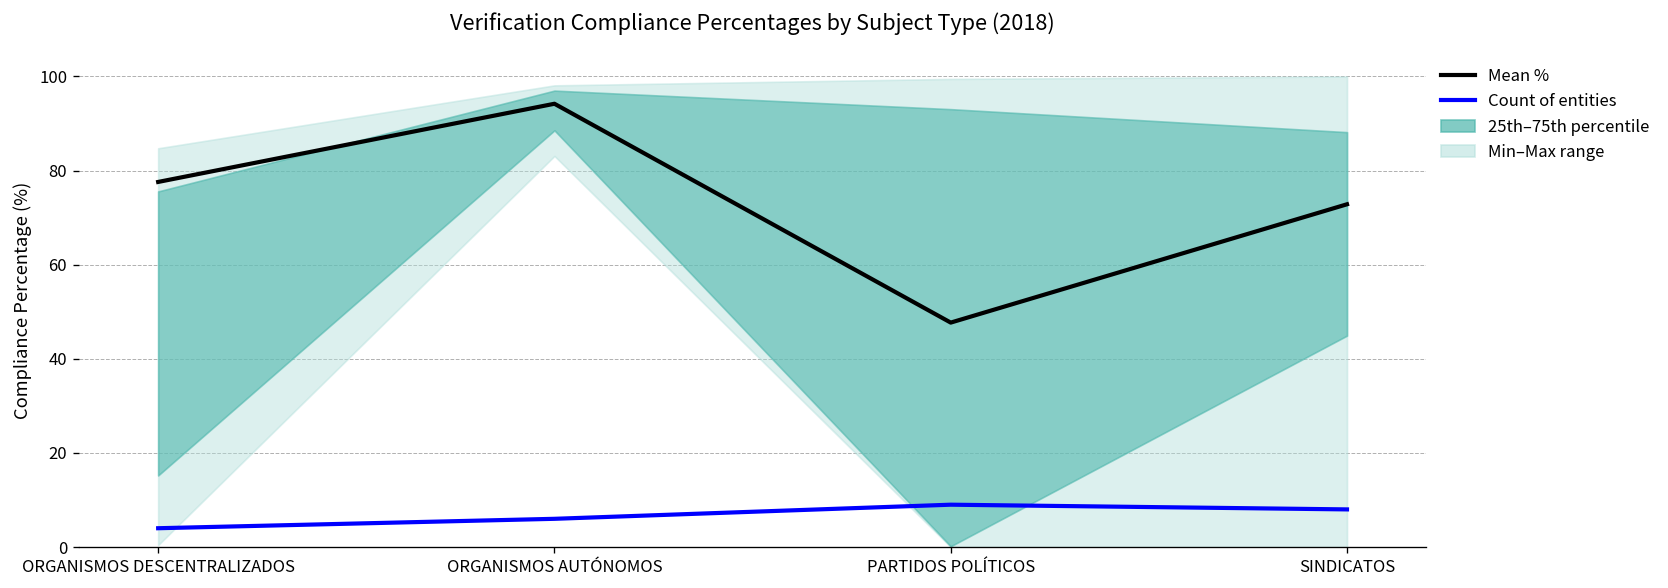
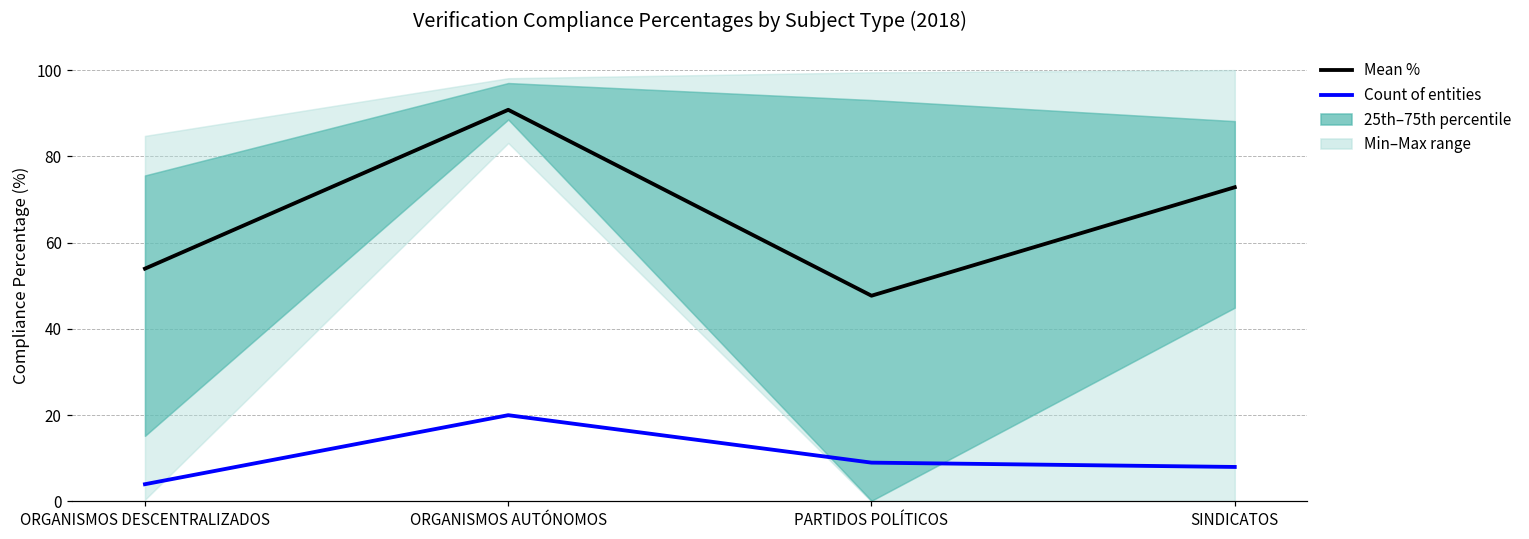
  {
    "Mean %": {
-     "ORGANISMOS DESCENTRALIZADOS": 78,
-     "ORGANISMOS AUTÓNOMOS": 94,
+     "ORGANISMOS DESCENTRALIZADOS": 54,
+     "ORGANISMOS AUTÓNOMOS": 91,
      "PARTIDOS POLÍTICOS": 48,
      "SINDICATOS": 73
    },
    "Count of entities": {
      "ORGANISMOS DESCENTRALIZADOS": 4,
-     "ORGANISMOS AUTÓNOMOS": 6,
+     "ORGANISMOS AUTÓNOMOS": 20,
      "PARTIDOS POLÍTICOS": 9,
      "SINDICATOS": 8
    }
  }
